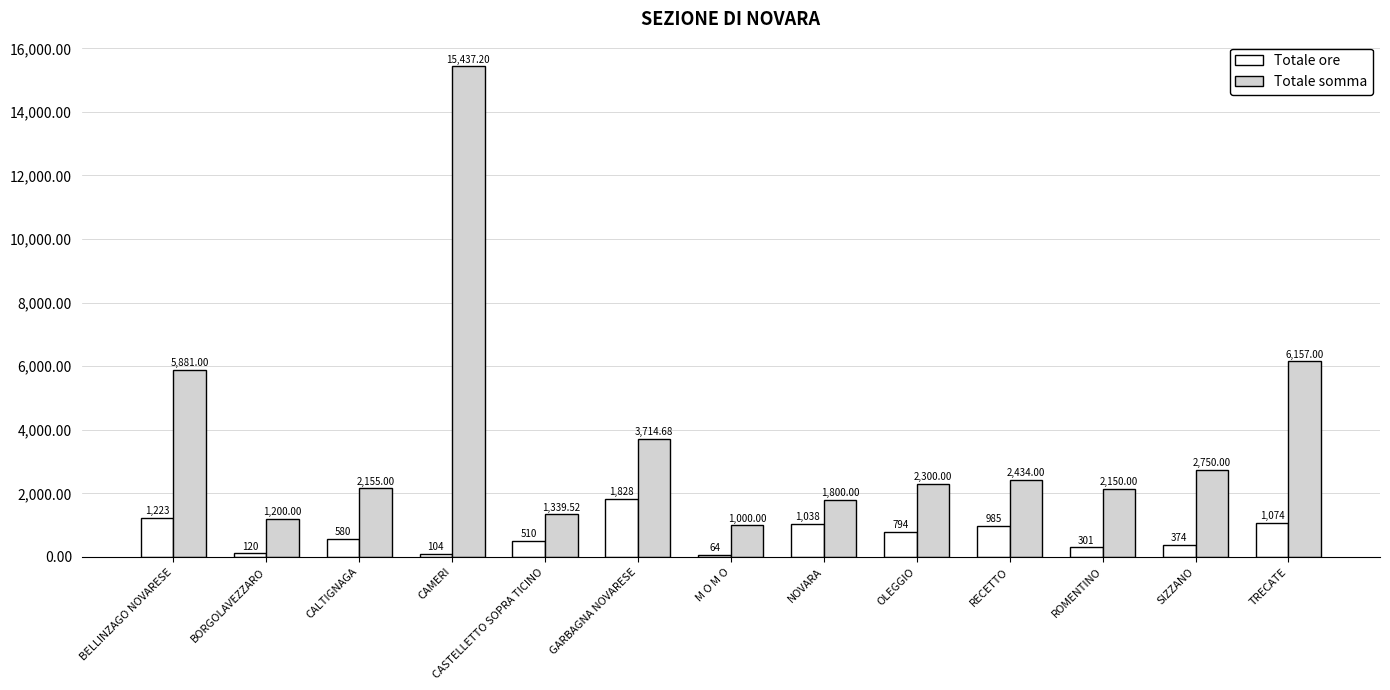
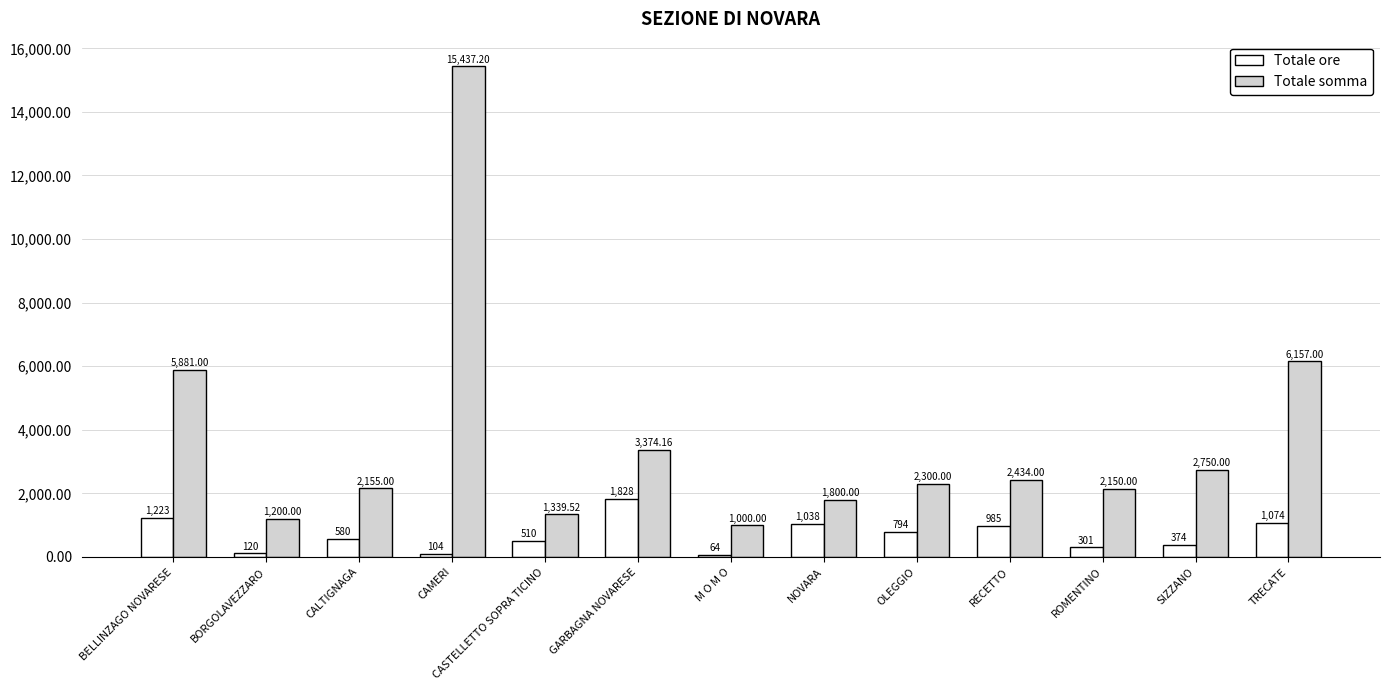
  {
    "Totale ore": {
      "BELLINZAGO NOVARESE": "1,223",
      "BORGOLAVEZZARO": "120",
      "CALTIGNAGA": "580",
      "CAMERI": "104",
      "CASTELLETTO SOPRA TICINO": "510",
      "GARBAGNA NOVARESE": "1,828",
      "M O M O": "64",
      "NOVARA": "1,038",
      "OLEGGIO": "794",
      "RECETTO": "985",
      "ROMENTINO": "301",
      "SIZZANO": "374",
      "TRECATE": "1,074"
    },
    "Totale somma": {
      "BELLINZAGO NOVARESE": "5,881.00",
      "BORGOLAVEZZARO": "1,200.00",
      "CALTIGNAGA": "2,155.00",
      "CAMERI": "15,437.20",
      "CASTELLETTO SOPRA TICINO": "1,339.52",
-     "GARBAGNA NOVARESE": "3,714.68",
+     "GARBAGNA NOVARESE": "3,374.16",
      "M O M O": "1,000.00",
      "NOVARA": "1,800.00",
      "OLEGGIO": "2,300.00",
      "RECETTO": "2,434.00",
      "ROMENTINO": "2,150.00",
      "SIZZANO": "2,750.00",
      "TRECATE": "6,157.00"
    }
  }
